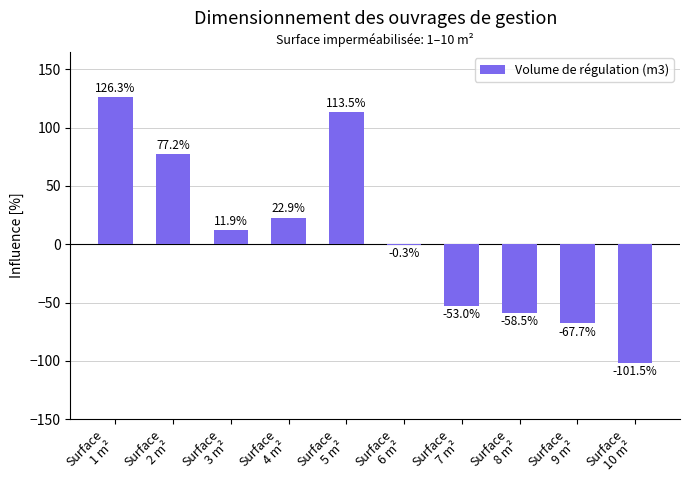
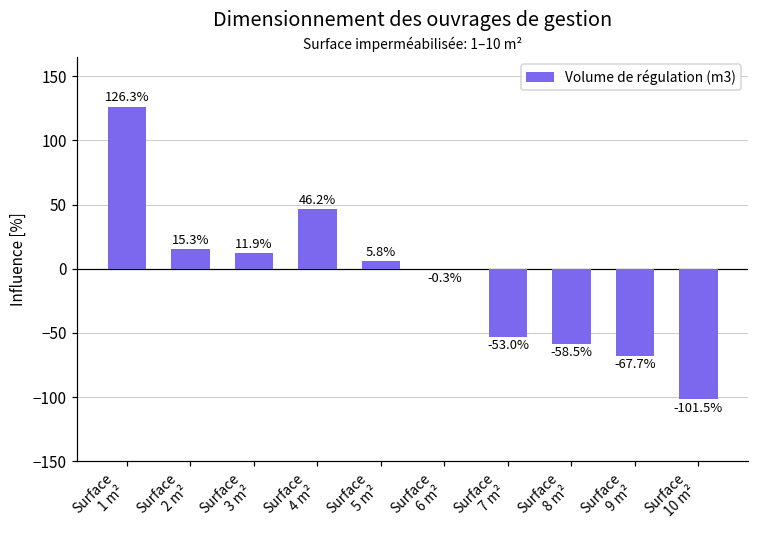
  {
    "Surface 1 m²": "126.3%",
-   "Surface 2 m²": "77.2%",
+   "Surface 2 m²": "15.3%",
    "Surface 3 m²": "11.9%",
-   "Surface 4 m²": "22.9%",
-   "Surface 5 m²": "113.5%",
+   "Surface 4 m²": "46.2%",
+   "Surface 5 m²": "5.8%",
    "Surface 6 m²": "-0.3%",
    "Surface 7 m²": "-53.0%",
    "Surface 8 m²": "-58.5%",
    "Surface 9 m²": "-67.7%",
    "Surface 10 m²": "-101.5%"
  }
